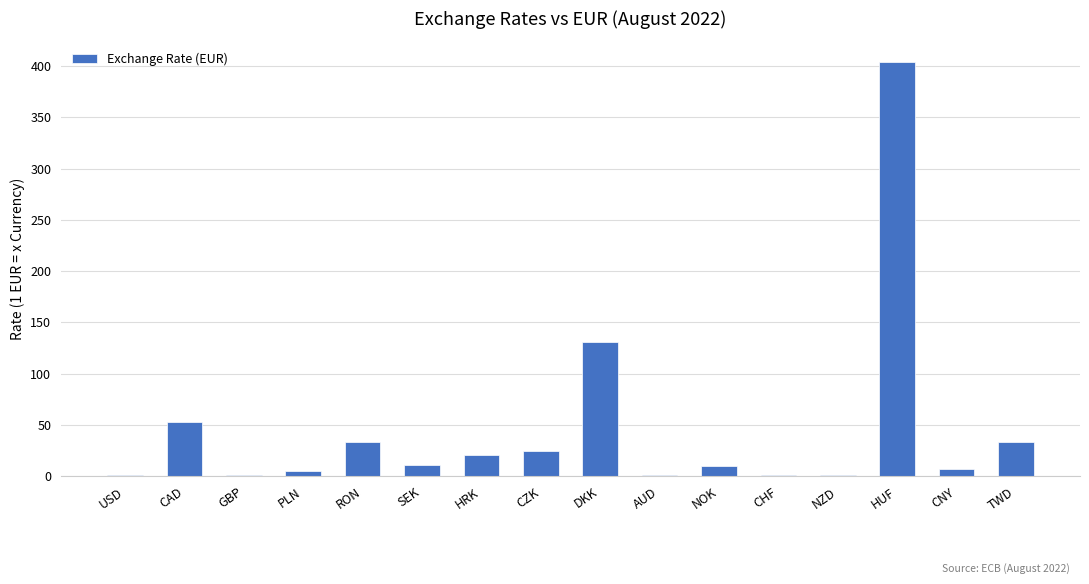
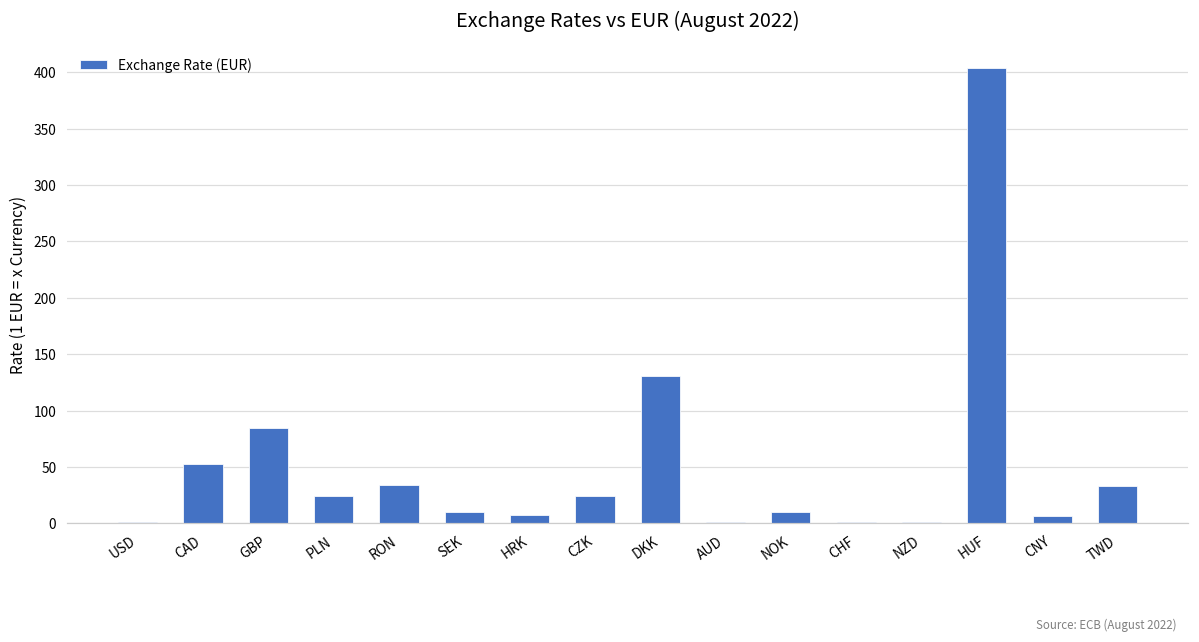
  {
    "CAD": 53,
-   "GBP": 1,
-   "PLN": 5,
+   "GBP": 85,
+   "PLN": 25,
    "RON": 34,
    "SEK": 11,
-   "HRK": 21,
+   "HRK": 8,
    "CZK": 25,
    "DKK": 131,
    "NOK": 10,
    "HUF": 404,
    "CNY": 7,
    "TWD": 33
  }
